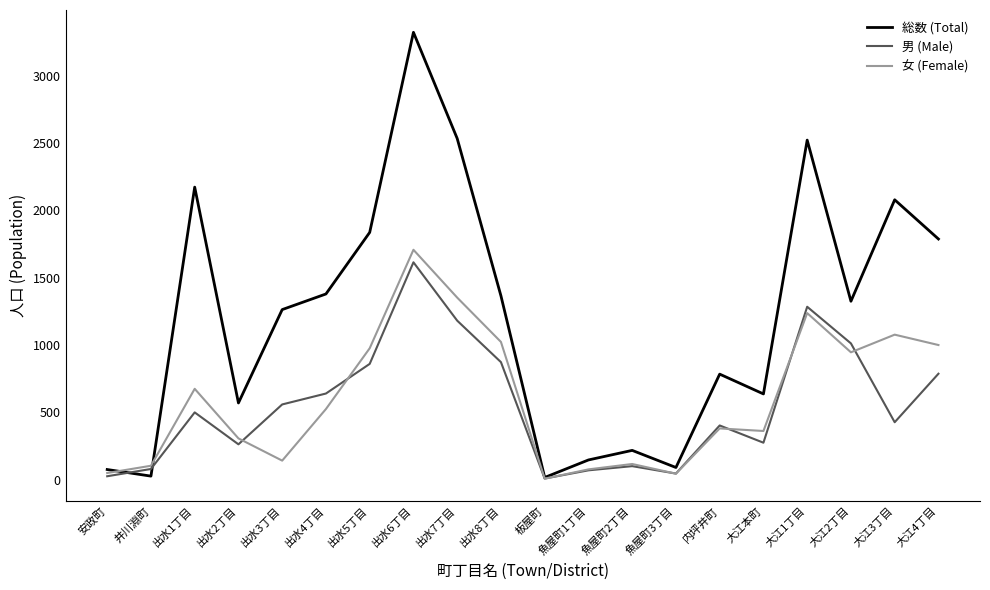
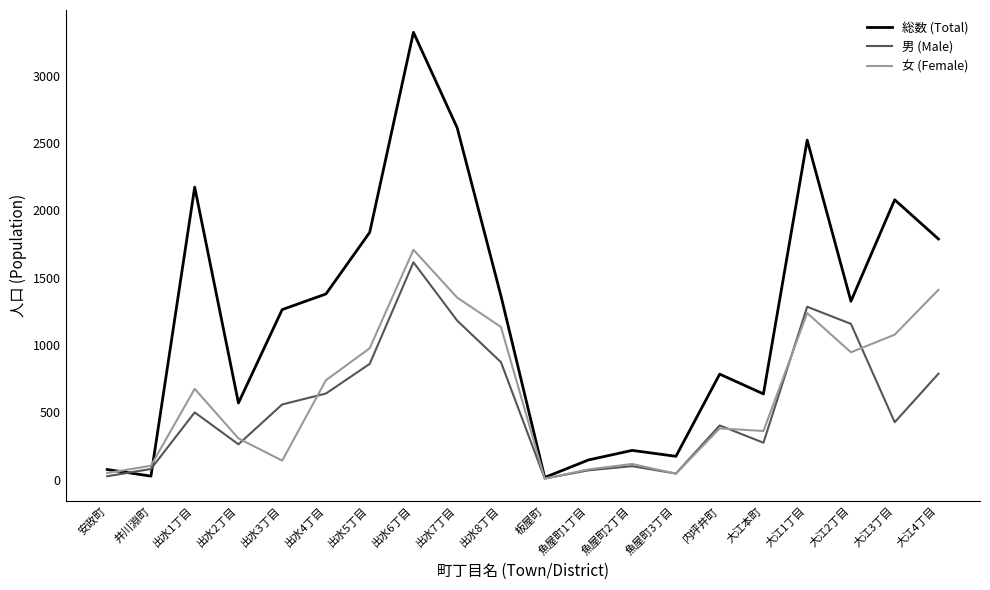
  {
    "総数 (Total)": {
      "安政町": 80,
      "井川淵町": 30,
      "出水1丁目": 2170,
      "出水2丁目": 570,
      "出水3丁目": 1260,
      "出水4丁目": 1380,
      "出水5丁目": 1840,
      "出水6丁目": 3320,
-     "出水7丁目": 2530,
+     "出水7丁目": 2610,
      "出水8丁目": 1370,
      "魚屋町1丁目": 150,
      "魚屋町2丁目": 220,
-     "魚屋町3丁目": 90,
+     "魚屋町3丁目": 170,
      "内坪井町": 780,
      "大江本町": 640,
      "大江1丁目": 2520,
      "大江2丁目": 1330,
      "大江3丁目": 2080,
      "大江4丁目": 1790
    },
    "男 (Male)": {
      "安政町": 30,
      "井川淵町": 80,
      "出水1丁目": 500,
      "出水2丁目": 260,
      "出水3丁目": 560,
      "出水4丁目": 640,
      "出水5丁目": 860,
      "出水6丁目": 1610,
      "出水7丁目": 1180,
      "出水8丁目": 870,
      "内坪井町": 400,
      "大江本町": 280,
      "大江1丁目": 1280,
-     "大江2丁目": 1010,
+     "大江2丁目": 1160,
      "大江3丁目": 430,
      "大江4丁目": 790
    },
    "女 (Female)": {
      "安政町": 50,
      "井川淵町": 100,
      "出水1丁目": 680,
      "出水2丁目": 310,
      "出水3丁目": 140,
-     "出水4丁目": 530,
+     "出水4丁目": 740,
      "出水5丁目": 980,
      "出水6丁目": 1710,
      "出水7丁目": 1350,
-     "出水8丁目": 1020,
+     "出水8丁目": 1130,
      "内坪井町": 380,
      "大江本町": 360,
      "大江1丁目": 1240,
      "大江2丁目": 950,
      "大江3丁目": 1080,
-     "大江4丁目": 1000
+     "大江4丁目": 1410
    }
  }
